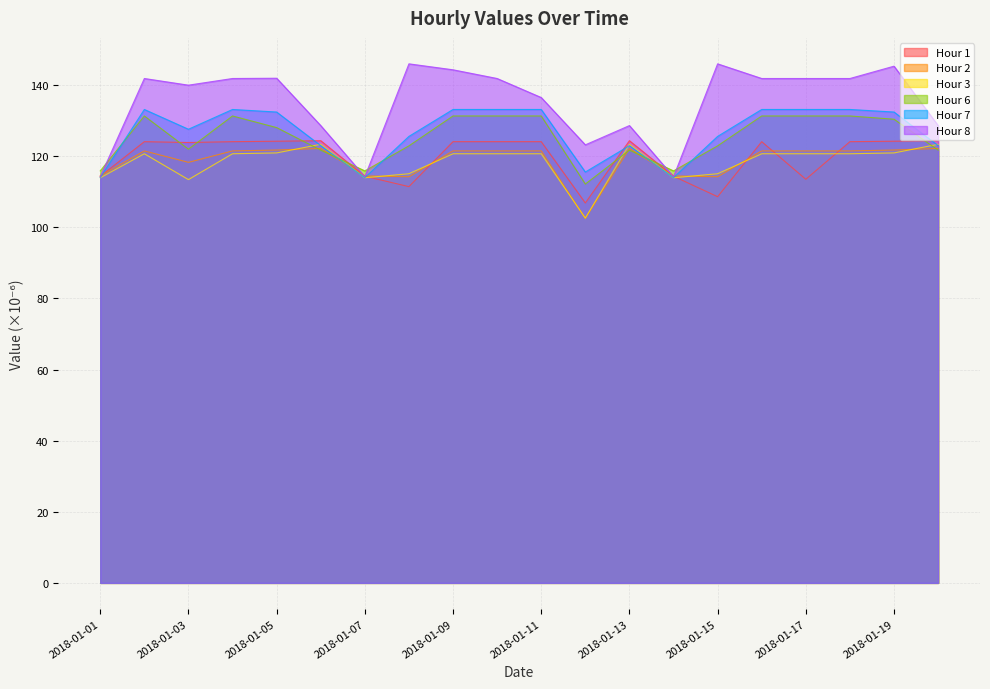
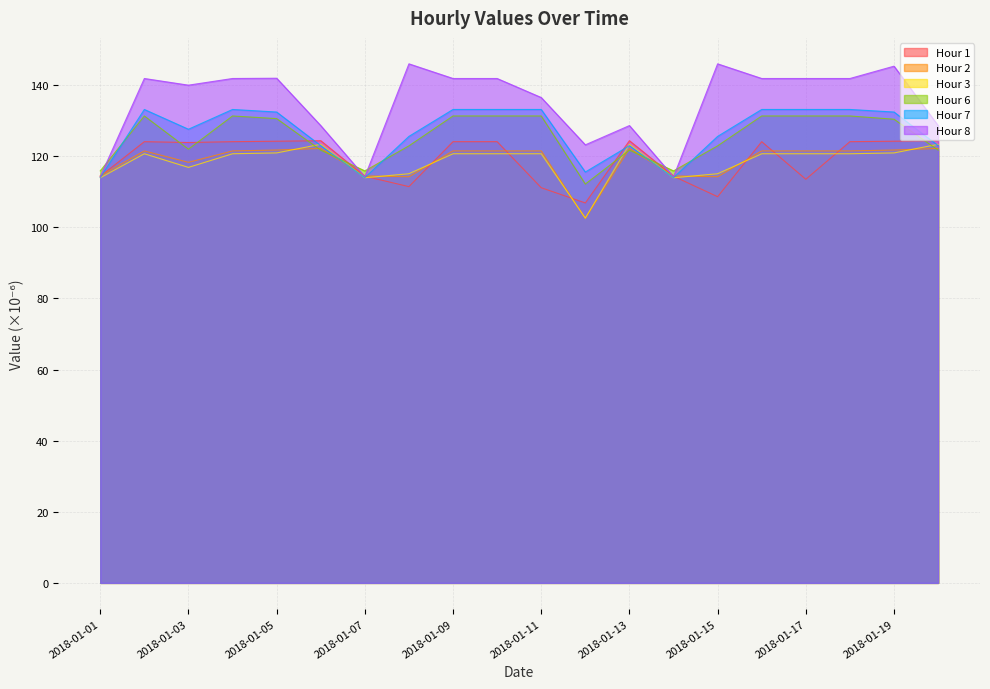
  {
    "Hour 1": {
      "2018-01-03": 124,
      "2018-01-05": 124,
      "2018-01-09": 124,
-     "2018-01-11": 124,
+     "2018-01-11": 111,
      "2018-01-13": 124,
      "2018-01-15": 109,
      "2018-01-17": 114,
      "2018-01-19": 124
    },
    "Hour 2": {
      "2018-01-03": 118,
      "2018-01-05": 122,
      "2018-01-09": 121,
      "2018-01-11": 121,
      "2018-01-15": 114,
      "2018-01-17": 121,
      "2018-01-19": 122
    },
    "Hour 3": {
-     "2018-01-03": 113,
+     "2018-01-03": 117,
      "2018-01-05": 121,
      "2018-01-09": 121,
      "2018-01-11": 121,
      "2018-01-15": 115,
      "2018-01-17": 121,
      "2018-01-19": 121
    },
    "Hour 6": {
      "2018-01-01": 116,
      "2018-01-03": 122,
-     "2018-01-05": 128,
+     "2018-01-05": 131,
      "2018-01-07": 116,
      "2018-01-09": 131,
      "2018-01-11": 131,
      "2018-01-15": 123,
      "2018-01-17": 131,
      "2018-01-19": 130
    },
    "Hour 7": {
      "2018-01-03": 128,
      "2018-01-05": 132,
      "2018-01-09": 133,
      "2018-01-11": 133,
      "2018-01-15": 126,
      "2018-01-17": 133,
      "2018-01-19": 132
    },
    "Hour 8": {
      "2018-01-03": 140,
      "2018-01-05": 142,
-     "2018-01-09": 144,
+     "2018-01-09": 142,
      "2018-01-11": 136,
      "2018-01-13": 129,
      "2018-01-15": 146,
      "2018-01-17": 142,
      "2018-01-19": 145
    }
  }
